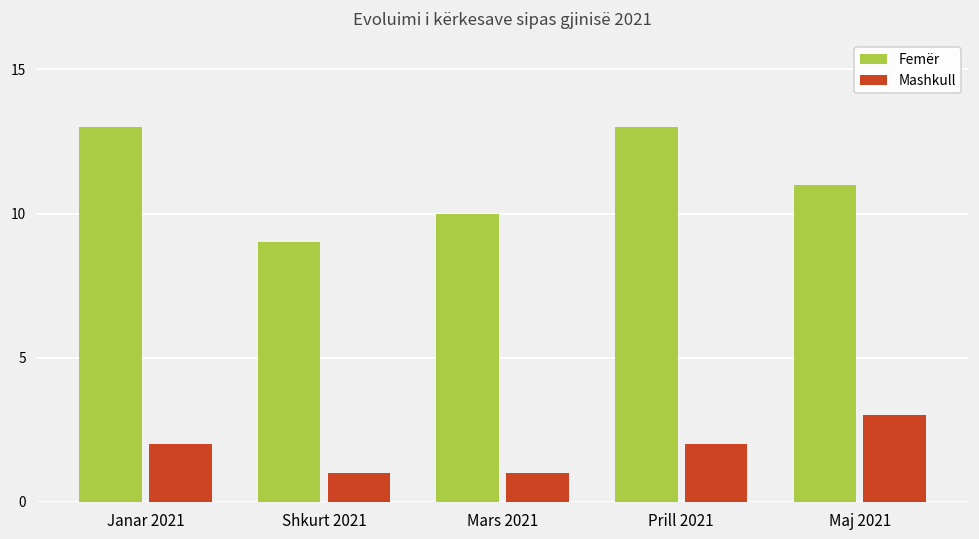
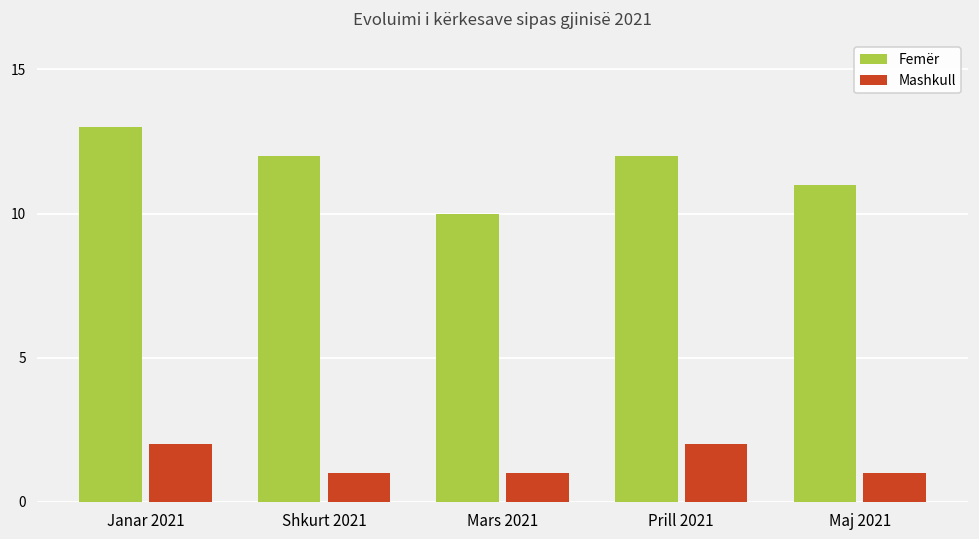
  {
    "Femër": {
      "Janar 2021": 13,
-     "Shkurt 2021": 9,
+     "Shkurt 2021": 12,
      "Mars 2021": 10,
-     "Prill 2021": 13,
+     "Prill 2021": 12,
      "Maj 2021": 11
    },
    "Mashkull": {
      "Janar 2021": 2,
      "Shkurt 2021": 1,
      "Mars 2021": 1,
      "Prill 2021": 2,
-     "Maj 2021": 3
+     "Maj 2021": 1
    }
  }
